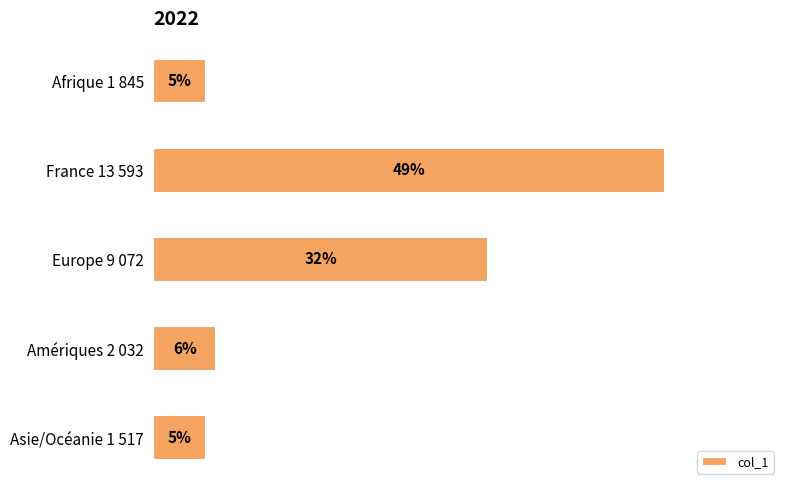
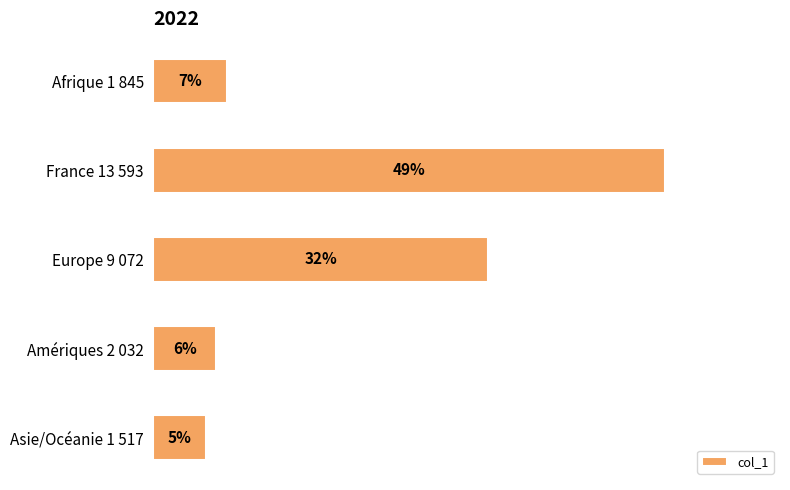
  {
-   "Afrique 1 845": "5%",
+   "Afrique 1 845": "7%",
    "France 13 593": "49%",
    "Europe 9 072": "32%",
    "Amériques 2 032": "6%",
    "Asie/Océanie 1 517": "5%"
  }
